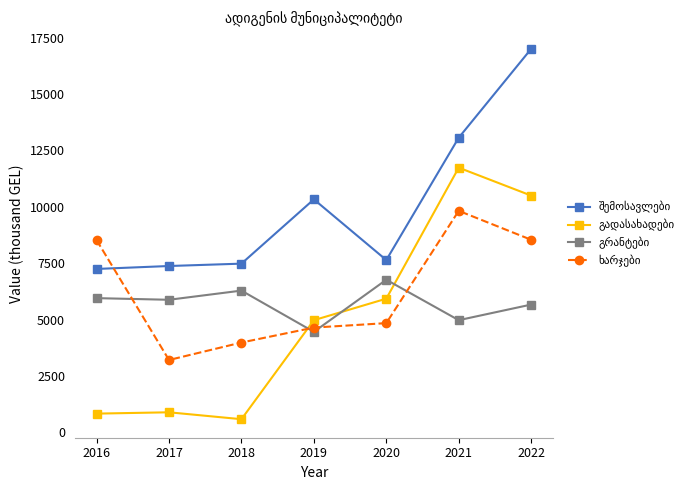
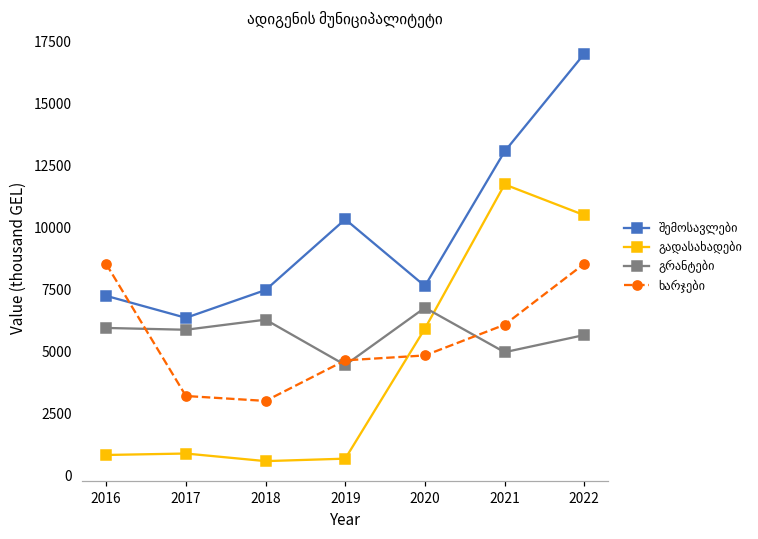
  {
    "შემოსავლები": {
      "2016": 7200,
-     "2017": 7400,
+     "2017": 6400,
      "2018": 7500,
      "2019": 10300,
      "2020": 7600,
      "2021": 13100,
      "2022": 17000
    },
    "გადასახადები": {
      "2016": 800,
      "2017": 900,
      "2018": 600,
-     "2019": 5000,
+     "2019": 700,
      "2020": 5900,
      "2021": 11700,
      "2022": 10500
    },
    "გრანტები": {
      "2016": 5900,
      "2017": 5900,
      "2018": 6300,
      "2019": 4500,
      "2020": 6800,
      "2021": 5000,
      "2022": 5700
    },
    "ხარჯები": {
      "2016": 8500,
      "2017": 3200,
-     "2018": 4000,
+     "2018": 3000,
      "2019": 4600,
      "2020": 4800,
-     "2021": 9800,
+     "2021": 6100,
      "2022": 8500
    }
  }
